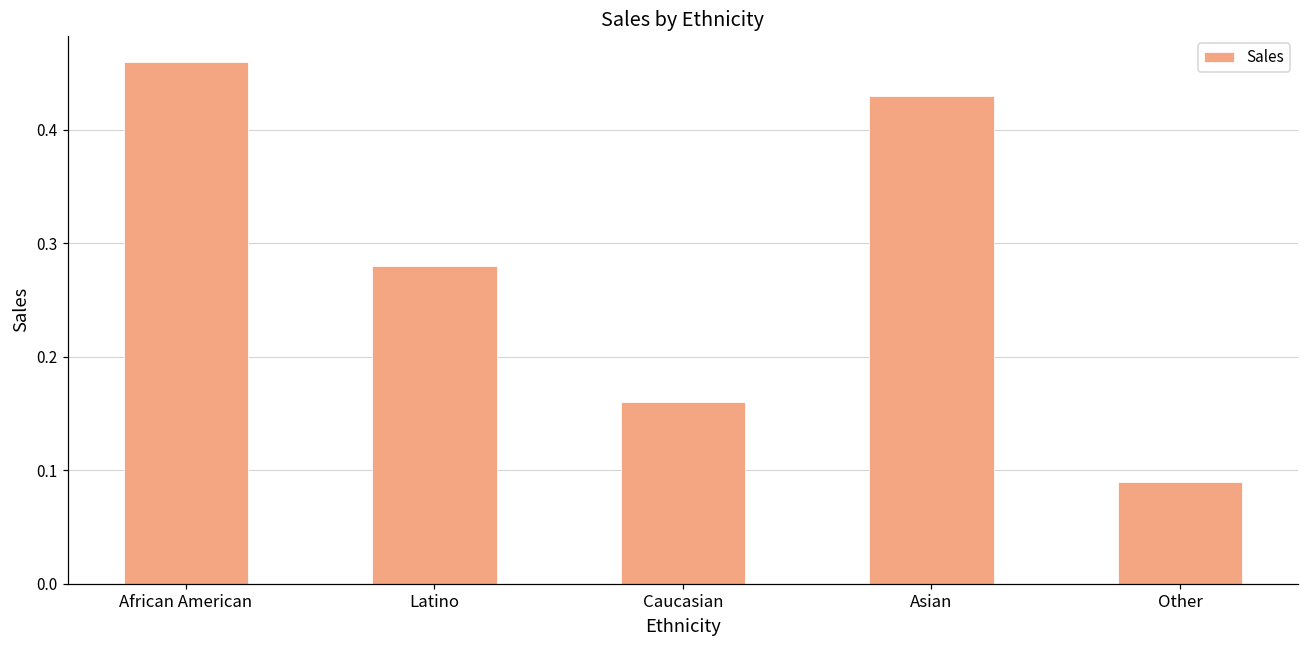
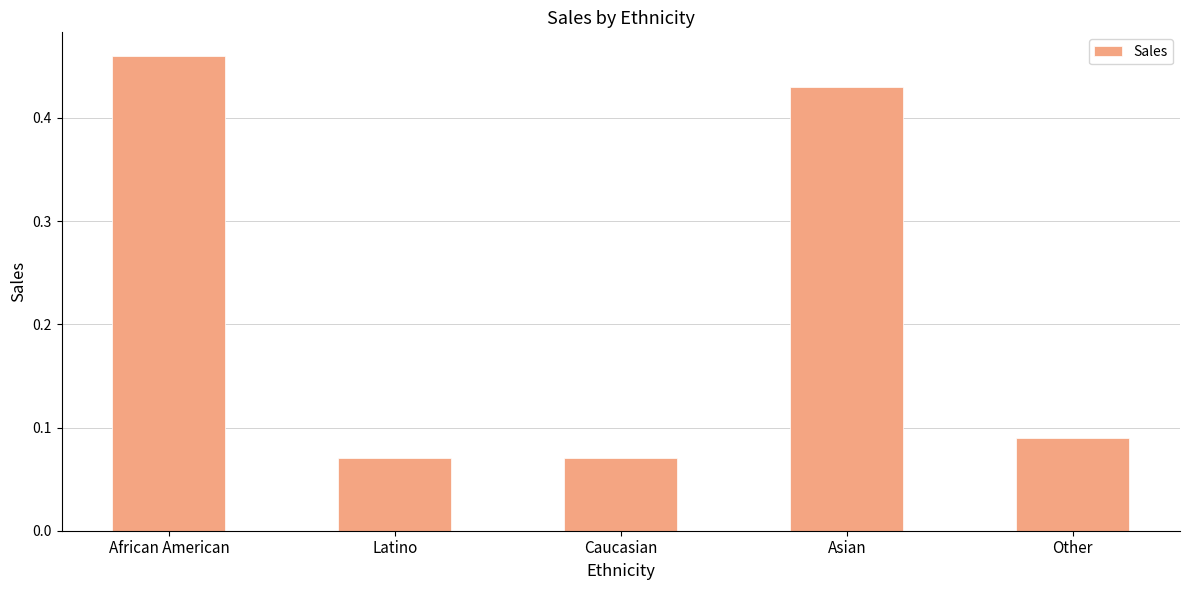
  {
    "African American": 0.46,
-   "Latino": 0.28,
-   "Caucasian": 0.16,
+   "Latino": 0.07,
+   "Caucasian": 0.07,
    "Asian": 0.43,
    "Other": 0.09
  }
